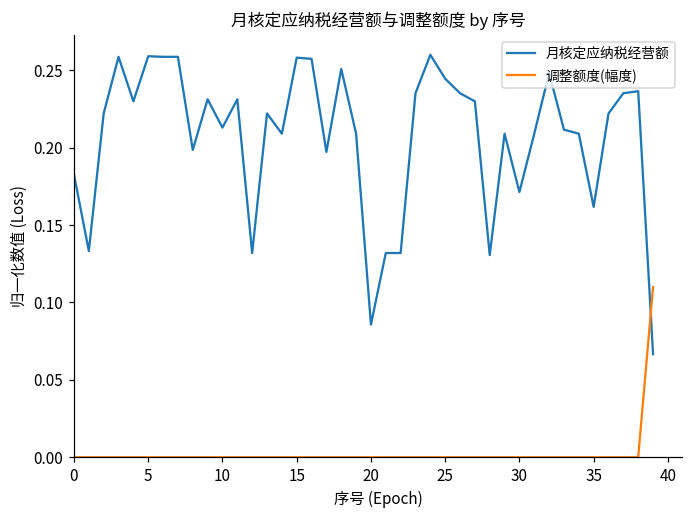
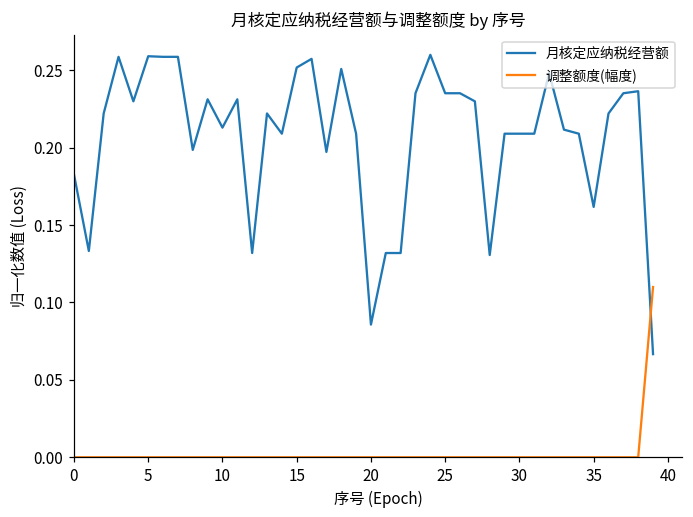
  {
    "月核定应纳税经营额": {
      "0": 0.183,
      "5": 0.259,
      "10": 0.213,
-     "15": 0.258,
+     "15": 0.252,
      "20": 0.086,
-     "25": 0.245,
-     "30": 0.171,
+     "25": 0.235,
+     "30": 0.209,
      "35": 0.162
    },
    "调整额度(幅度)": {
      "0": 0.000,
      "5": 0.000,
      "10": 0.000,
      "15": 0.000,
      "20": 0.000,
      "25": 0.000,
      "30": 0.000,
      "35": 0.000
    }
  }
